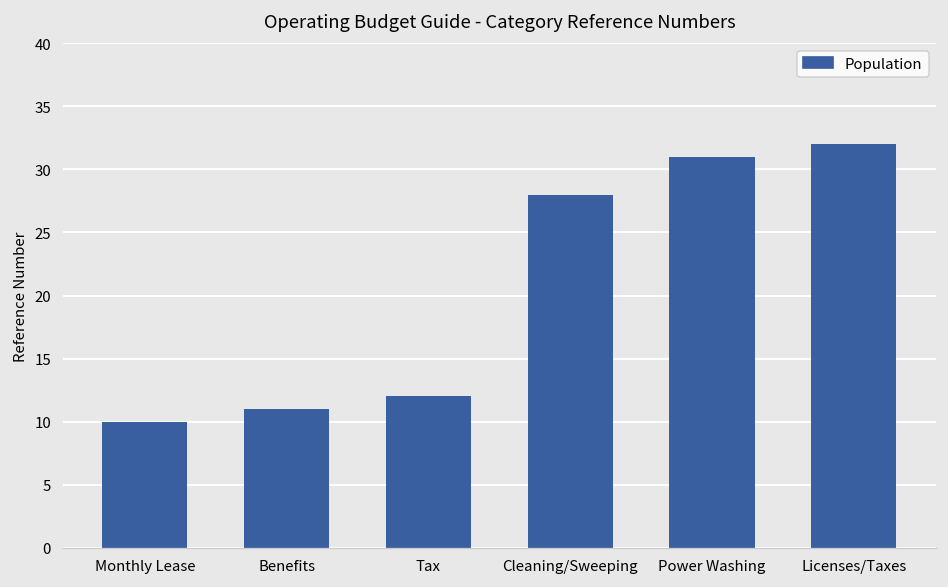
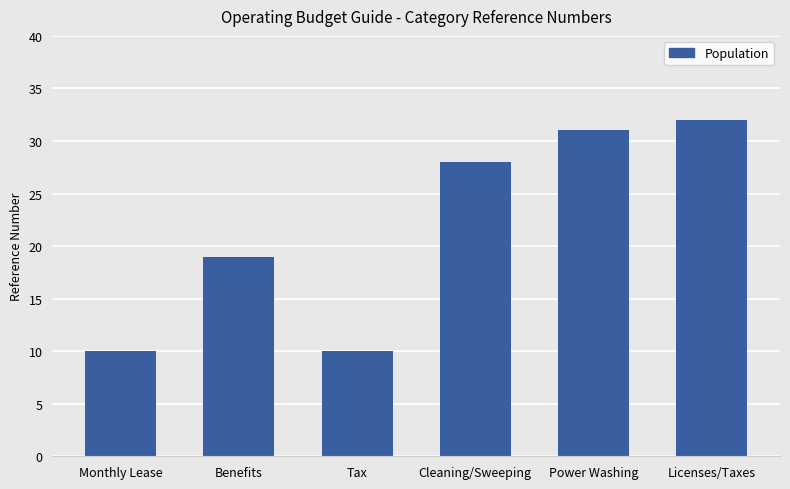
  {
    "Monthly Lease": 10,
-   "Benefits": 11,
-   "Tax": 12,
+   "Benefits": 19,
+   "Tax": 10,
    "Cleaning/Sweeping": 28,
    "Power Washing": 31,
    "Licenses/Taxes": 32
  }
